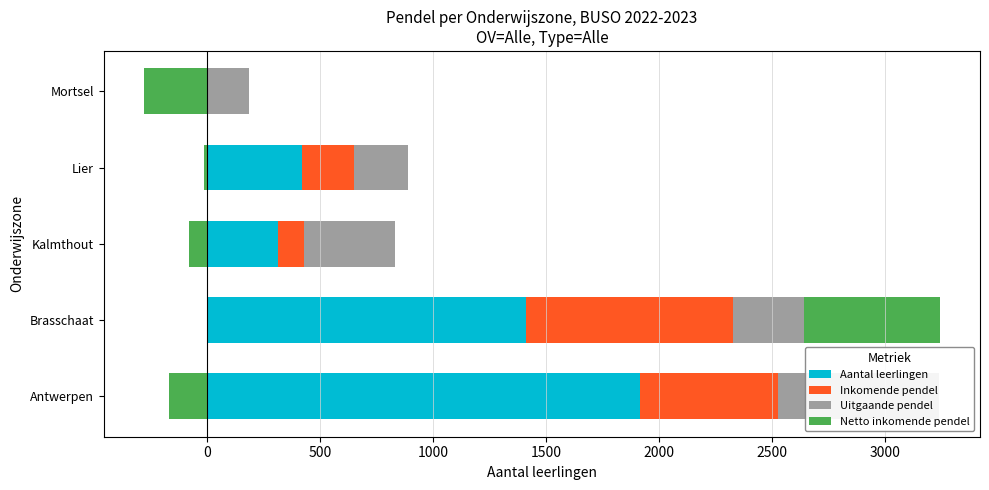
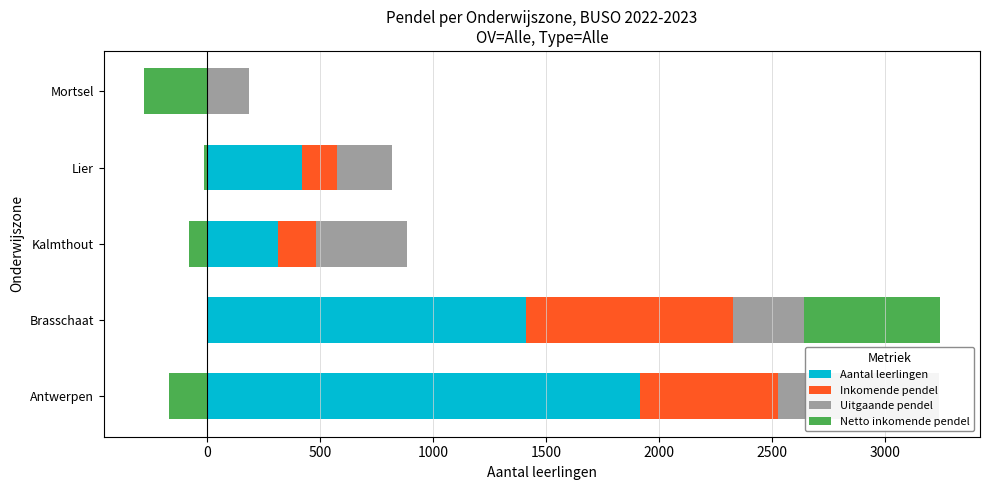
  {
    "Inkomende pendel": {
      "Mortsel": 0,
-     "Lier": 230,
-     "Kalmthout": 120,
+     "Lier": 160,
+     "Kalmthout": 170,
      "Brasschaat": 920,
      "Antwerpen": 610
    },
    "Uitgaande pendel": {
      "Mortsel": 190,
      "Lier": 240,
      "Kalmthout": 410,
      "Brasschaat": 320
    }
  }
